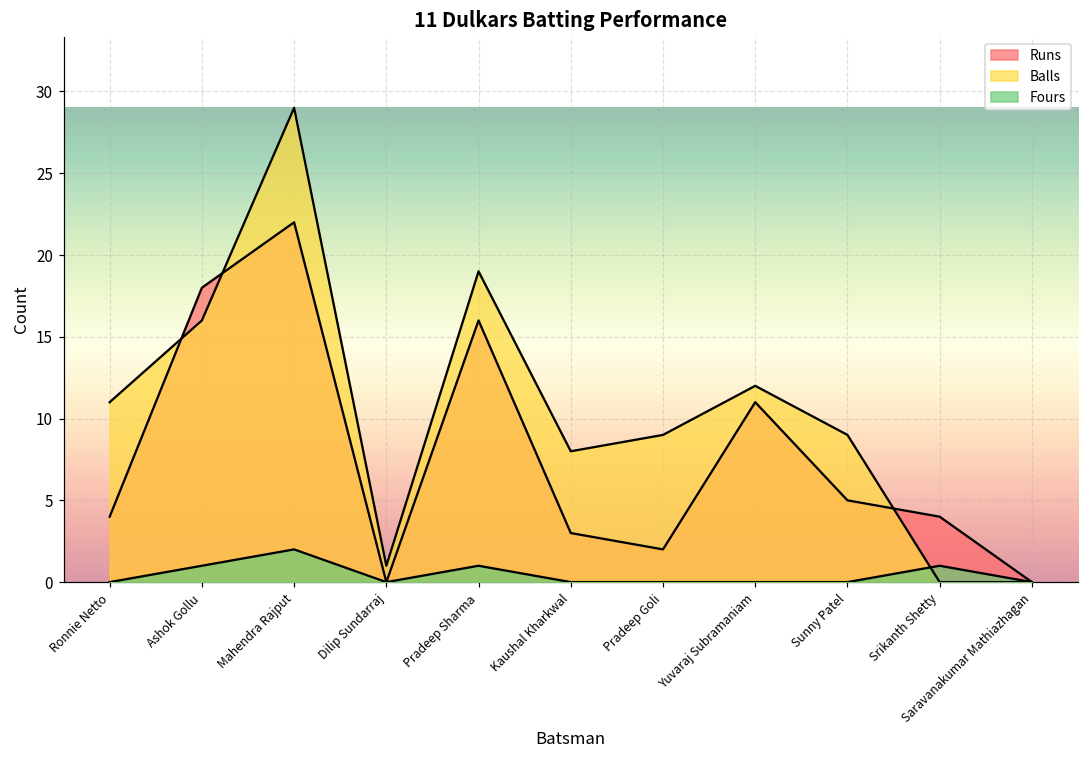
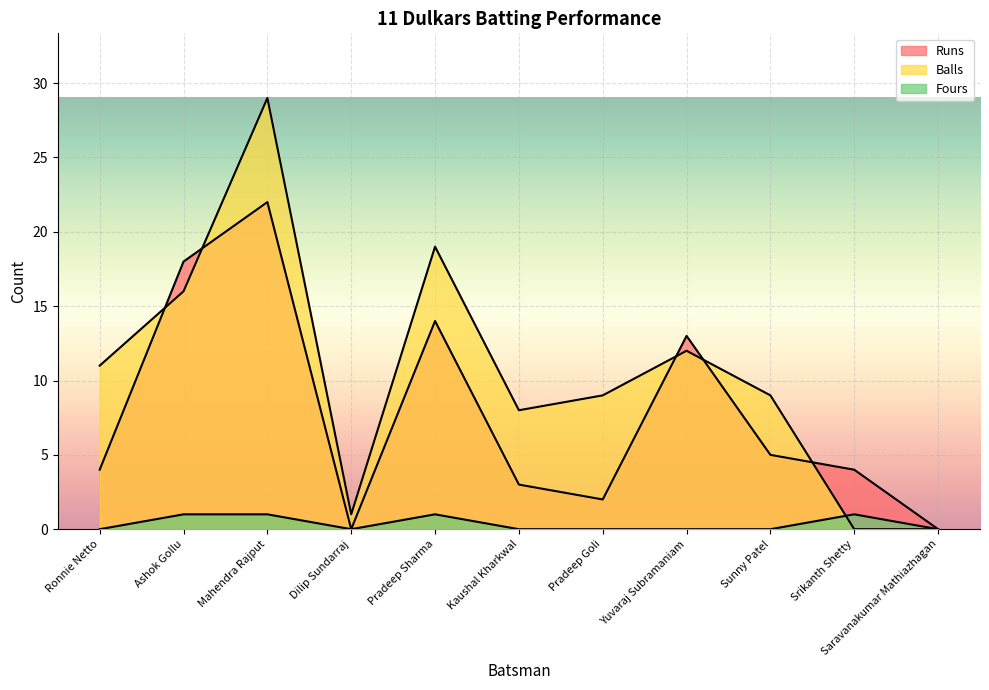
  {
    "Runs": {
      "Ronnie Netto": 4,
      "Ashok Gollu": 18,
      "Mahendra Rajput": 22,
-     "Pradeep Sharma": 16,
+     "Pradeep Sharma": 14,
      "Kaushal Kharkwal": 3,
      "Pradeep Goli": 2,
-     "Yuvaraj Subramaniam": 11,
+     "Yuvaraj Subramaniam": 13,
      "Sunny Patel": 5,
      "Srikanth Shetty": 4
    },
    "Balls": {
      "Ronnie Netto": 11,
      "Ashok Gollu": 16,
      "Mahendra Rajput": 29,
      "Dilip Sundarraj": 1,
      "Pradeep Sharma": 19,
      "Kaushal Kharkwal": 8,
      "Pradeep Goli": 9,
      "Yuvaraj Subramaniam": 12,
      "Sunny Patel": 9,
      "Srikanth Shetty": 0
    },
    "Fours": {
      "Ronnie Netto": 0,
      "Ashok Gollu": 1,
-     "Mahendra Rajput": 2,
+     "Mahendra Rajput": 1,
      "Pradeep Sharma": 1,
      "Kaushal Kharkwal": 0,
      "Pradeep Goli": 0,
      "Yuvaraj Subramaniam": 0,
      "Sunny Patel": 0,
      "Srikanth Shetty": 1
    }
  }
